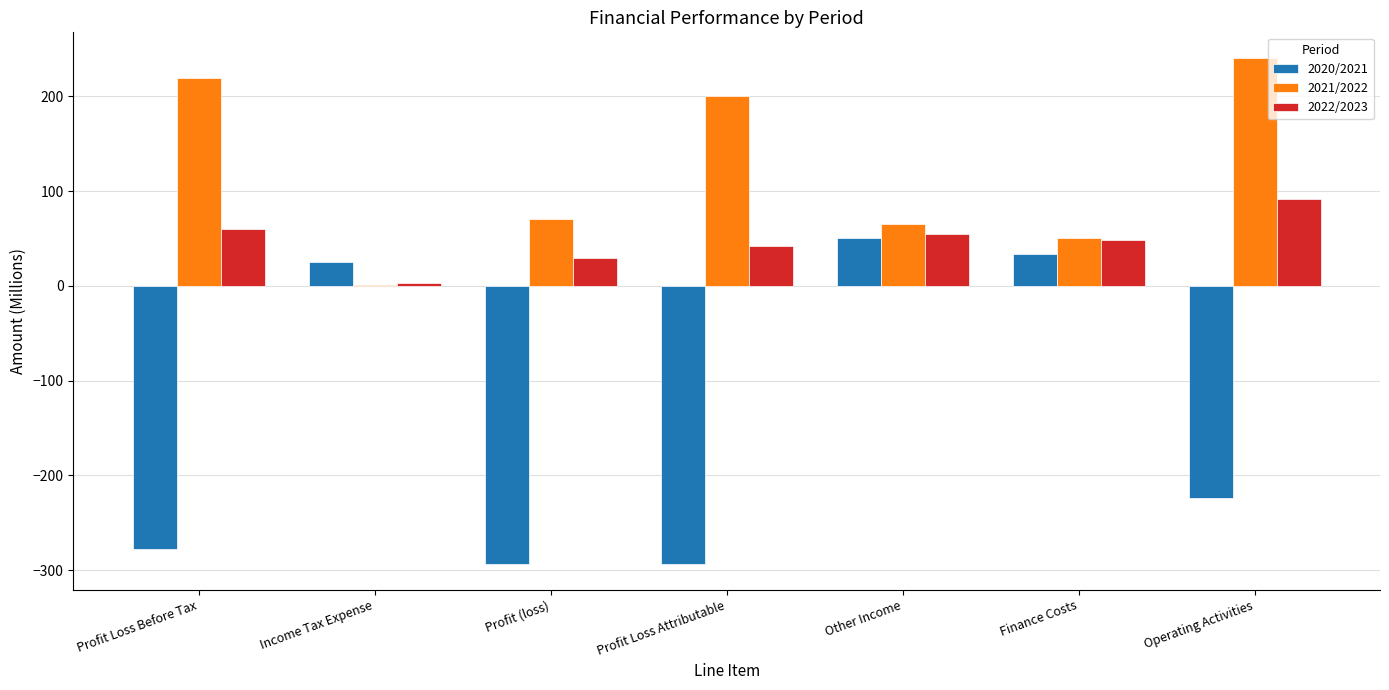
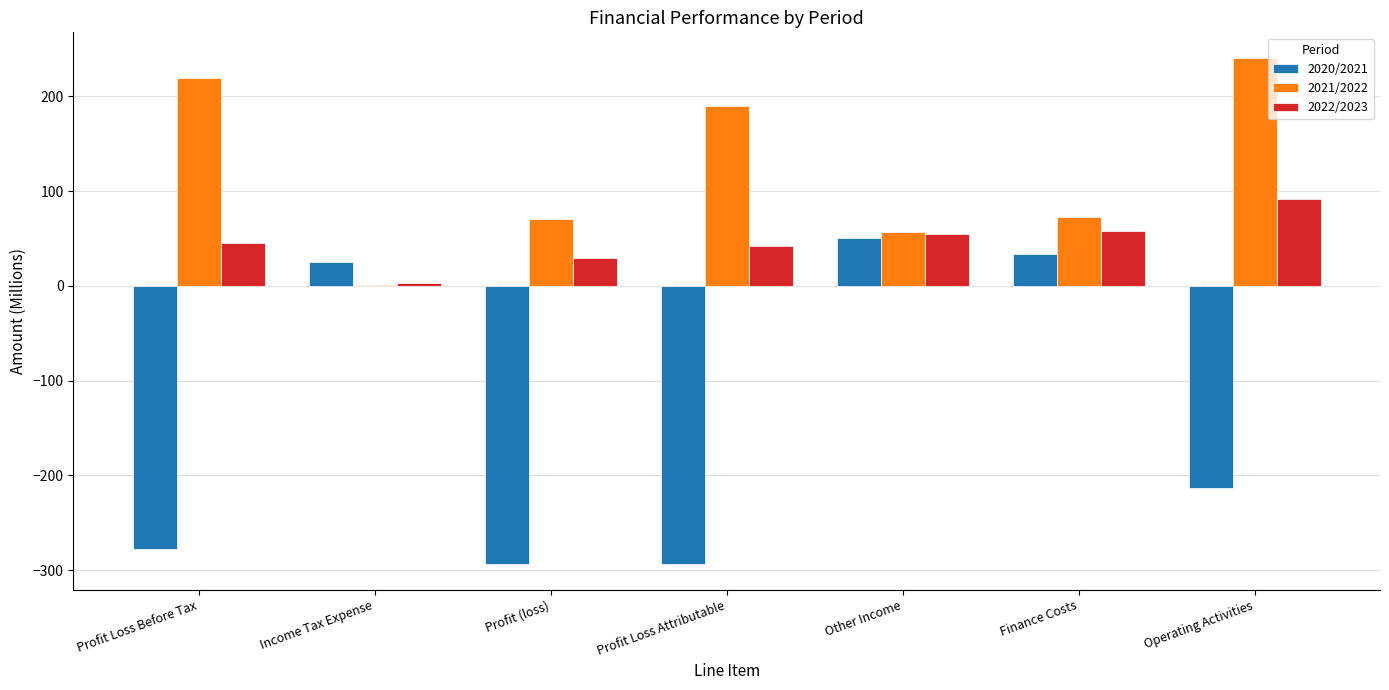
  {
    "2020/2021": {
      "Profit Loss Before Tax": -280,
      "Income Tax Expense": 30,
      "Profit (loss)": -290,
      "Profit Loss Attributable": -290,
      "Other Income": 50,
      "Finance Costs": 30,
-     "Operating Activities": -220
+     "Operating Activities": -210
    },
    "2021/2022": {
      "Profit Loss Before Tax": 220,
      "Profit (loss)": 70,
-     "Profit Loss Attributable": 200,
-     "Other Income": 70,
-     "Finance Costs": 50,
+     "Profit Loss Attributable": 190,
+     "Other Income": 60,
+     "Finance Costs": 70,
      "Operating Activities": 240
    },
    "2022/2023": {
-     "Profit Loss Before Tax": 60,
+     "Profit Loss Before Tax": 40,
      "Income Tax Expense": 0,
      "Profit (loss)": 30,
      "Profit Loss Attributable": 40,
      "Other Income": 60,
-     "Finance Costs": 50,
+     "Finance Costs": 60,
      "Operating Activities": 90
    }
  }
